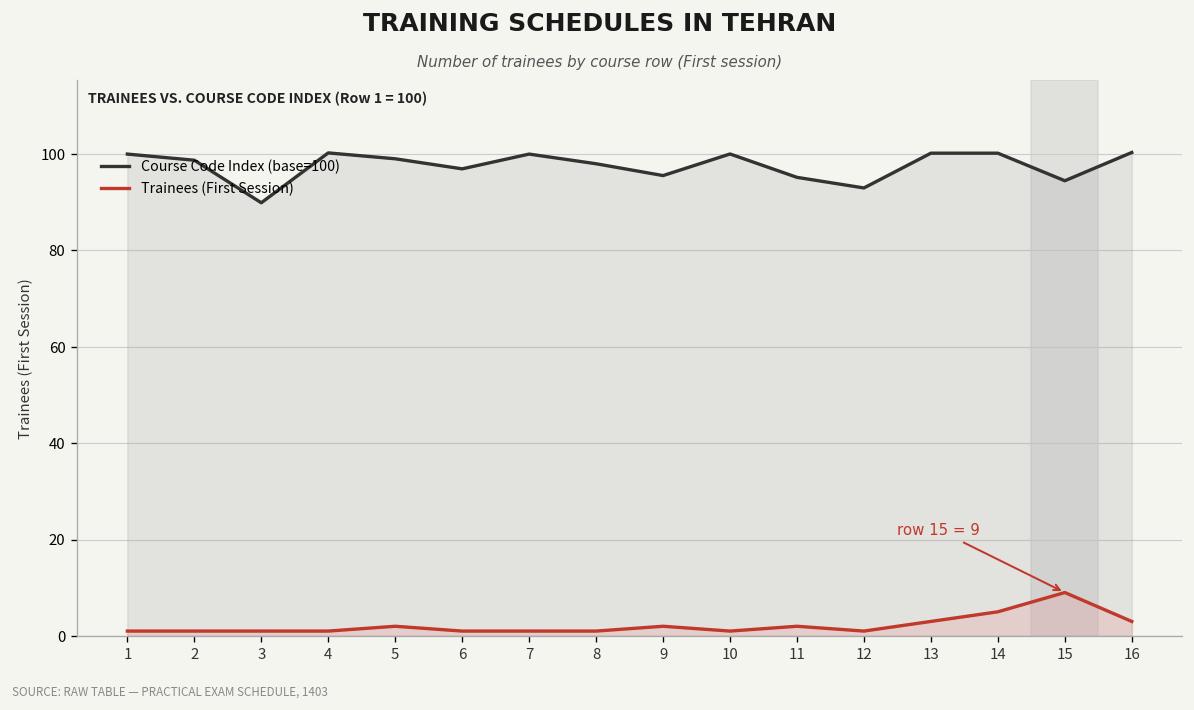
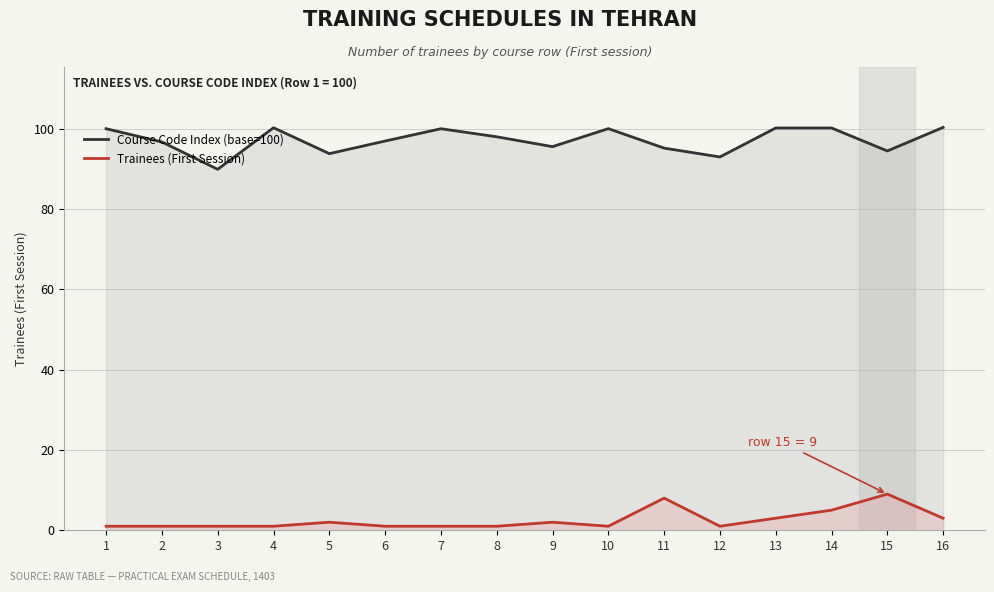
  {
    "Course Code Index (base=100)": {
      "1": 100,
-     "2": 99,
+     "2": 97,
      "3": 90,
      "4": 100,
-     "5": 99,
+     "5": 94,
      "6": 97,
      "7": 100,
      "8": 98,
      "9": 96,
      "10": 100,
      "11": 95,
      "12": 93,
      "13": 100,
      "14": 100,
      "15": 94,
      "16": 100
    },
    "Trainees (First Session)": {
      "1": 1,
      "2": 1,
      "3": 1,
      "4": 1,
      "5": 2,
      "6": 1,
      "7": 1,
      "8": 1,
      "9": 2,
      "10": 1,
-     "11": 2,
+     "11": 8,
      "12": 1,
      "13": 3,
      "14": 5,
      "16": 3
    }
  }
